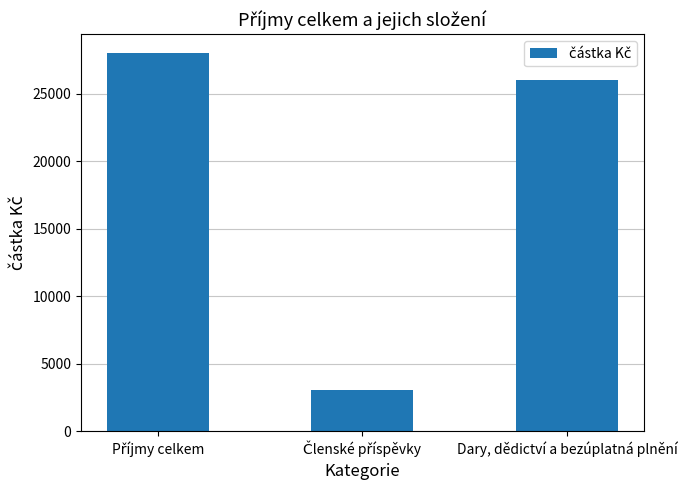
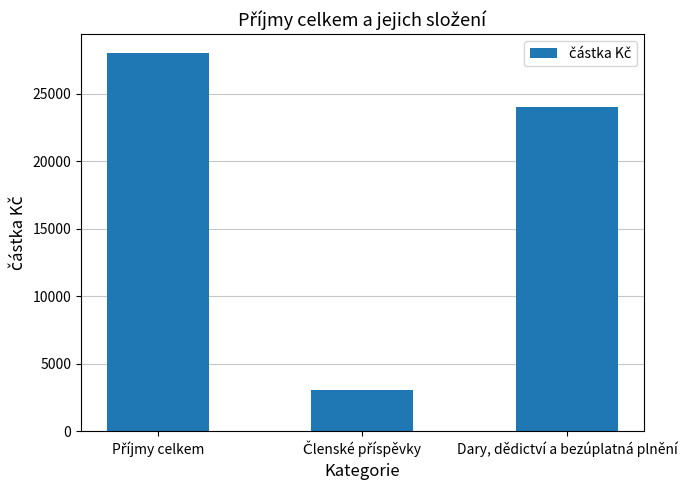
  {
    "Příjmy celkem": 28000,
    "Členské příspěvky": 3100,
-   "Dary, dědictví a bezúplatná plnění": 26000
+   "Dary, dědictví a bezúplatná plnění": 24000
  }
